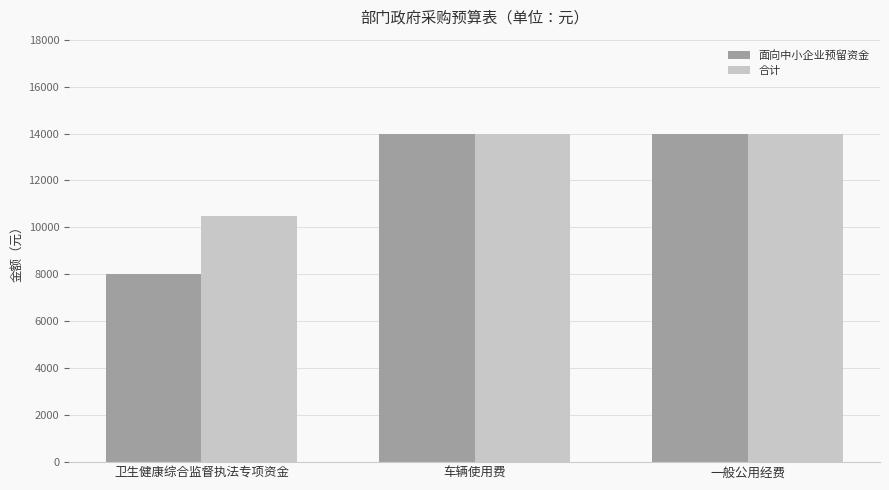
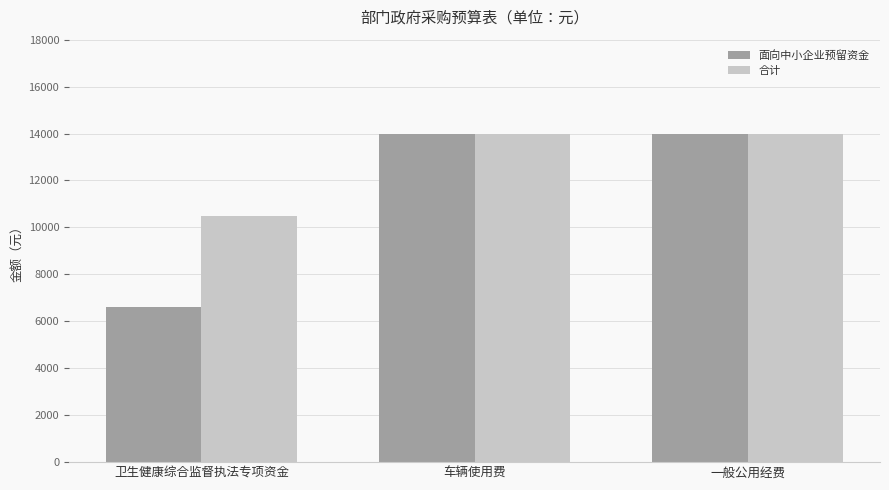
  {
    "面向中小企业预留资金": {
-     "卫生健康综合监督执法专项资金": 8000,
+     "卫生健康综合监督执法专项资金": 6600,
      "车辆使用费": 14000,
      "一般公用经费": 14000
    },
    "合计": {
      "卫生健康综合监督执法专项资金": 10500,
      "车辆使用费": 14000,
      "一般公用经费": 14000
    }
  }
